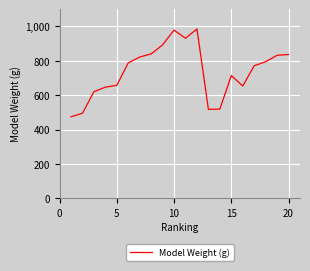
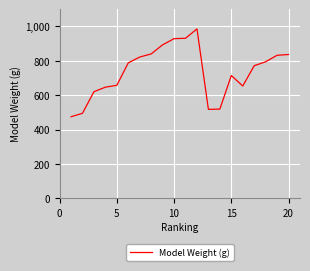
  {
    "5": 660,
-   "10": 980,
+   "10": 930,
    "15": 710,
    "20": 840
  }
